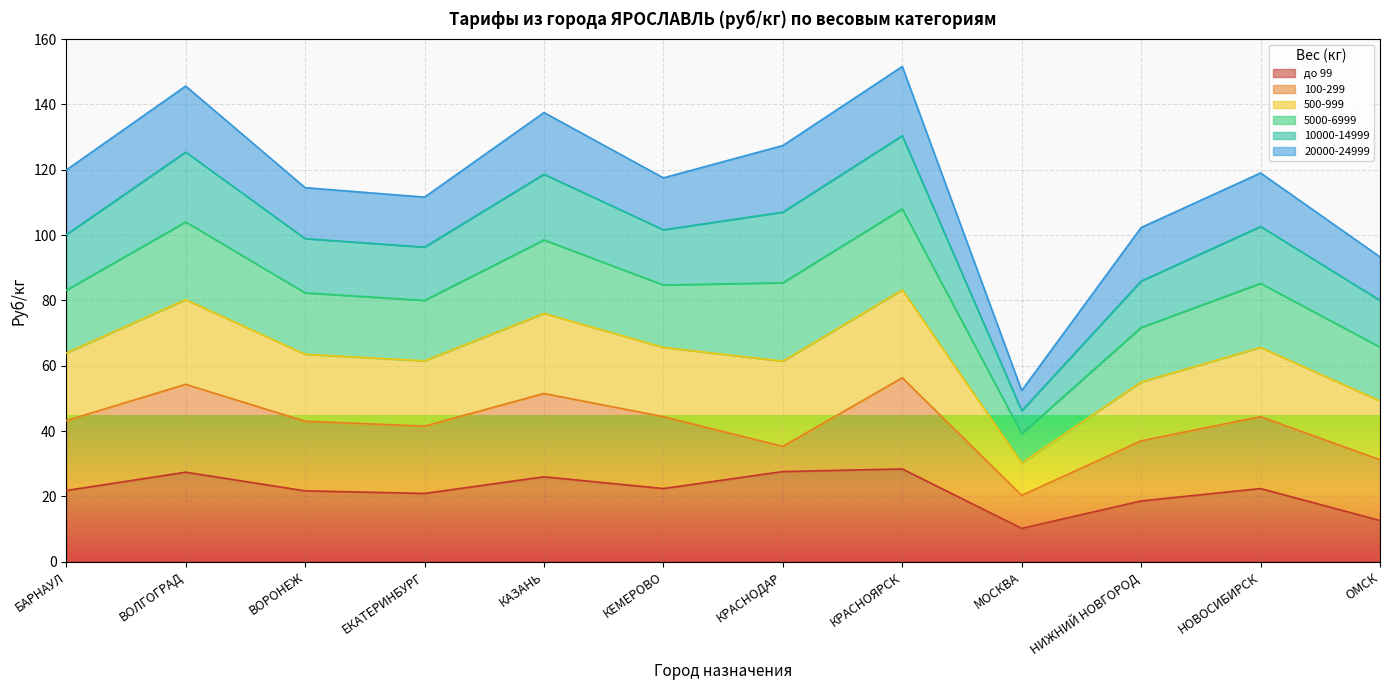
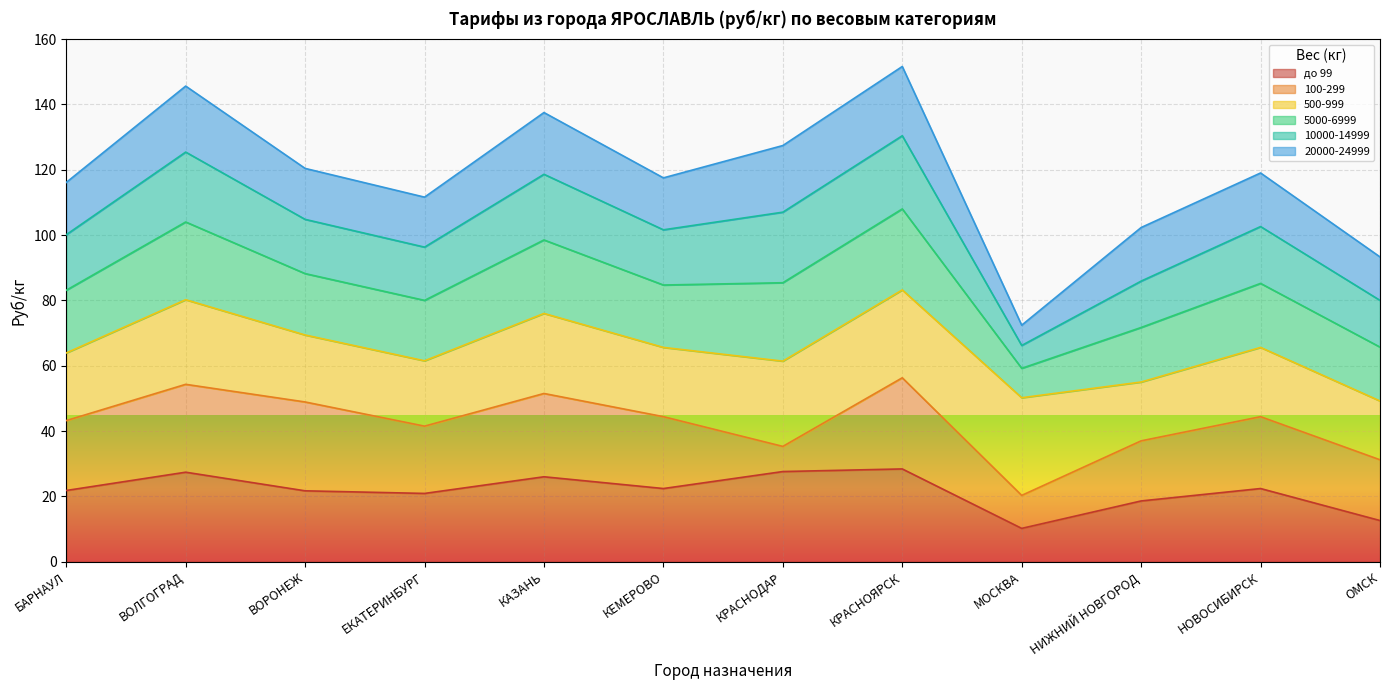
  {
    "до 99": {
      "БАРНАУЛ": 22,
      "ВОЛГОГРАД": 27,
      "ВОРОНЕЖ": 22,
      "ЕКАТЕРИНБУРГ": 21,
      "КАЗАНЬ": 26,
      "КЕМЕРОВО": 22,
      "КРАСНОДАР": 28,
      "КРАСНОЯРСК": 28,
      "МОСКВА": 10,
      "НИЖНИЙ НОВГОРОД": 19,
      "НОВОСИБИРСК": 22,
      "ОМСК": 13
    },
    "100-299": {
      "БАРНАУЛ": 21,
      "ВОЛГОГРАД": 27,
-     "ВОРОНЕЖ": 21,
+     "ВОРОНЕЖ": 27,
      "ЕКАТЕРИНБУРГ": 21,
      "КАЗАНЬ": 26,
      "КЕМЕРОВО": 22,
      "КРАСНОДАР": 8,
      "КРАСНОЯРСК": 28,
      "МОСКВА": 10,
      "НИЖНИЙ НОВГОРОД": 18,
      "НОВОСИБИРСК": 22,
      "ОМСК": 19
    },
    "500-999": {
      "БАРНАУЛ": 21,
      "ВОЛГОГРАД": 26,
      "ВОРОНЕЖ": 21,
      "ЕКАТЕРИНБУРГ": 20,
      "КАЗАНЬ": 25,
      "КЕМЕРОВО": 21,
      "КРАСНОДАР": 26,
      "КРАСНОЯРСК": 27,
-     "МОСКВА": 10,
+     "МОСКВА": 30,
      "НИЖНИЙ НОВГОРОД": 18,
      "НОВОСИБИРСК": 21,
      "ОМСК": 18
    },
    "20000-24999": {
-     "БАРНАУЛ": 20,
+     "БАРНАУЛ": 16,
      "ВОЛГОГРАД": 20,
      "ВОРОНЕЖ": 16,
      "ЕКАТЕРИНБУРГ": 15,
      "КАЗАНЬ": 19,
      "КЕМЕРОВО": 16,
      "КРАСНОДАР": 20,
      "КРАСНОЯРСК": 21,
      "МОСКВА": 6,
      "НИЖНИЙ НОВГОРОД": 16,
      "НОВОСИБИРСК": 16,
      "ОМСК": 13
    }
  }
